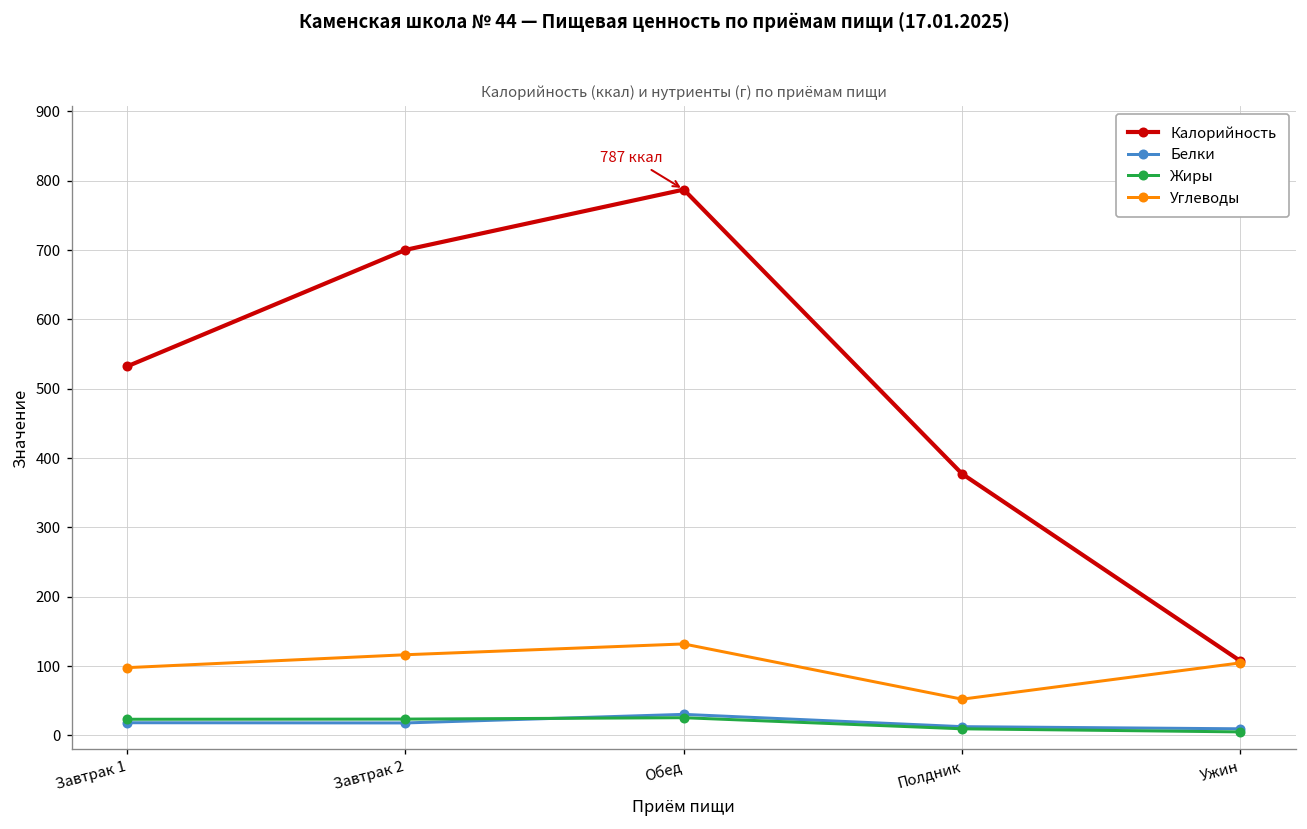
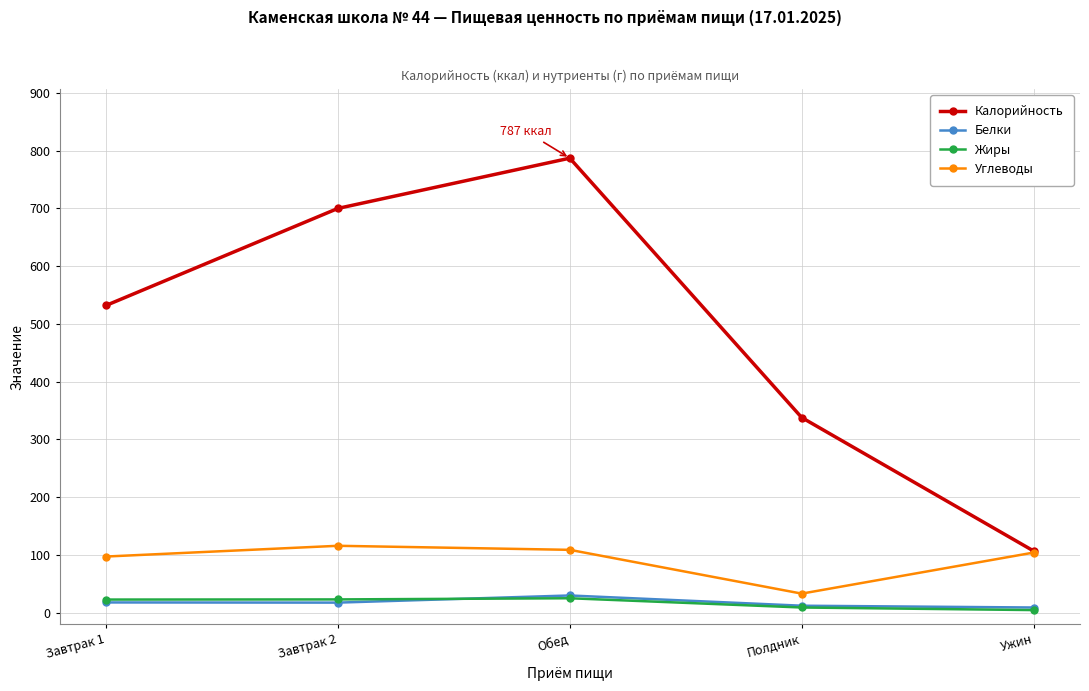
  {
    "Калорийность": {
      "Завтрак 1": 530,
      "Завтрак 2": 700,
-     "Полдник": 380
+     "Полдник": 340
    },
    "Белки": {
      "Завтрак 1": 20,
      "Завтрак 2": 20,
      "Обед": 30,
      "Ужин": 10
    },
    "Жиры": {
      "Завтрак 1": 20,
      "Завтрак 2": 20,
      "Обед": 30,
      "Ужин": 0
    },
    "Углеводы": {
      "Завтрак 1": 100,
      "Завтрак 2": 120,
-     "Обед": 130,
-     "Полдник": 50
+     "Обед": 110,
+     "Полдник": 30
    }
  }
